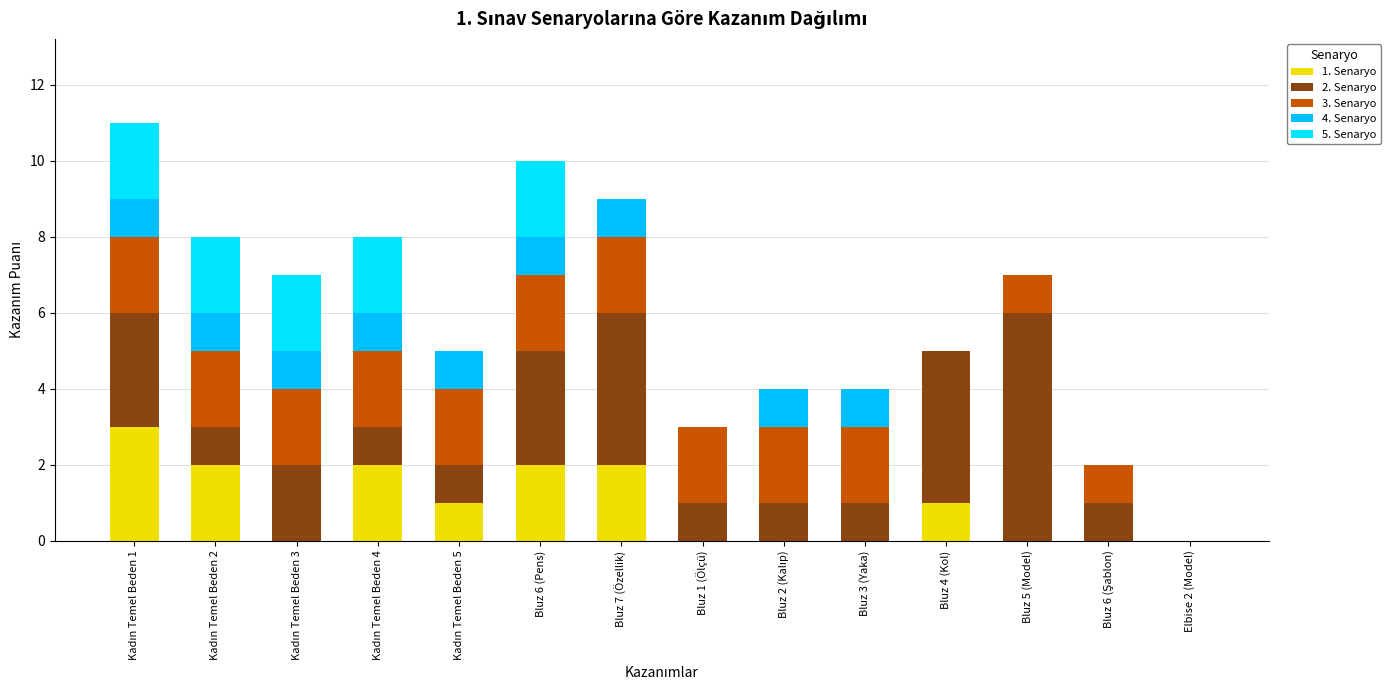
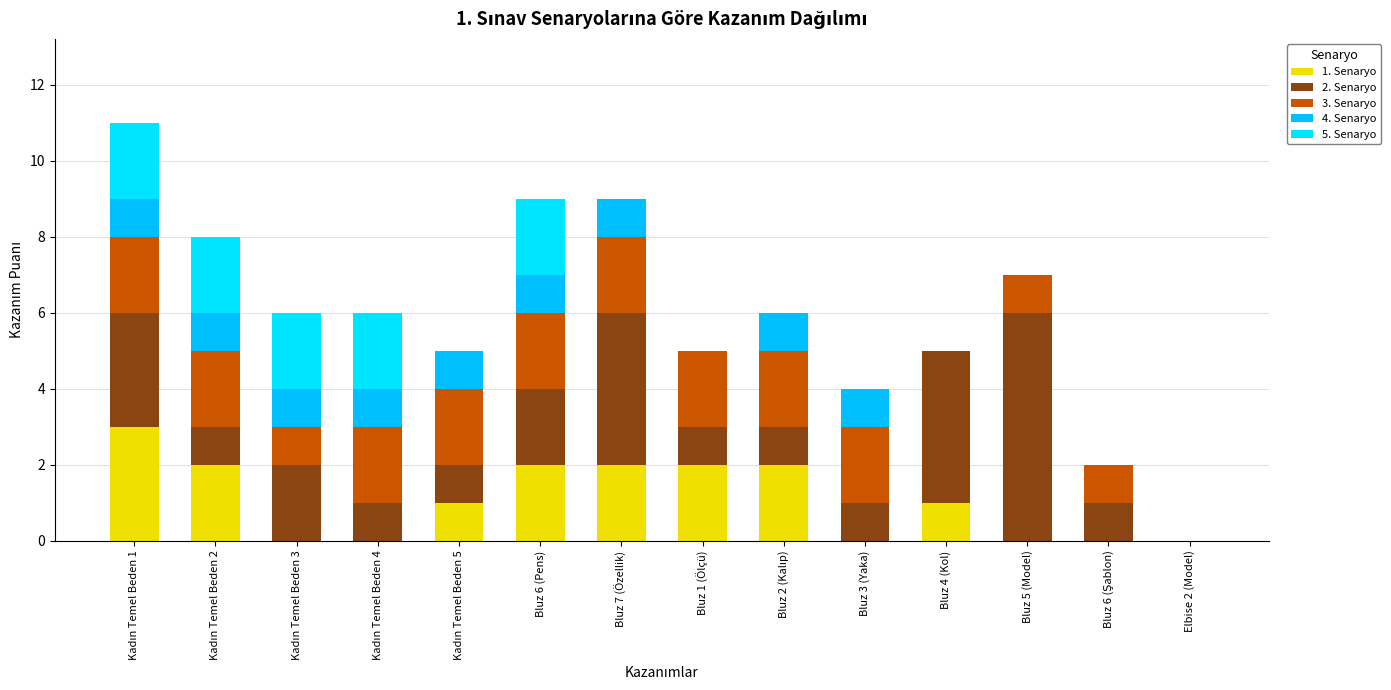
  {
    "1. Senaryo": {
      "Kadın Temel Beden 1": 3,
      "Kadın Temel Beden 2": 2,
      "Kadın Temel Beden 3": 0,
-     "Kadın Temel Beden 4": 2,
+     "Kadın Temel Beden 4": 0,
      "Kadın Temel Beden 5": 1,
      "Bluz 6 (Pens)": 2,
      "Bluz 7 (Özellik)": 2,
-     "Bluz 1 (Ölçü)": 0,
-     "Bluz 2 (Kalıp)": 0,
+     "Bluz 1 (Ölçü)": 2,
+     "Bluz 2 (Kalıp)": 2,
      "Bluz 3 (Yaka)": 0,
      "Bluz 4 (Kol)": 1,
      "Bluz 5 (Model)": 0,
      "Bluz 6 (Şablon)": 0,
      "Elbise 2 (Model)": 0
    },
    "2. Senaryo": {
      "Kadın Temel Beden 1": 3,
      "Kadın Temel Beden 2": 1,
      "Kadın Temel Beden 3": 2,
      "Kadın Temel Beden 4": 1,
      "Kadın Temel Beden 5": 1,
-     "Bluz 6 (Pens)": 3,
+     "Bluz 6 (Pens)": 2,
      "Bluz 7 (Özellik)": 4,
      "Bluz 1 (Ölçü)": 1,
      "Bluz 2 (Kalıp)": 1,
      "Bluz 3 (Yaka)": 1,
      "Bluz 4 (Kol)": 4,
      "Bluz 5 (Model)": 6,
      "Bluz 6 (Şablon)": 1,
      "Elbise 2 (Model)": 0
    },
    "3. Senaryo": {
      "Kadın Temel Beden 1": 2,
      "Kadın Temel Beden 2": 2,
-     "Kadın Temel Beden 3": 2,
+     "Kadın Temel Beden 3": 1,
      "Kadın Temel Beden 4": 2,
      "Kadın Temel Beden 5": 2,
      "Bluz 6 (Pens)": 2,
      "Bluz 7 (Özellik)": 2,
      "Bluz 1 (Ölçü)": 2,
      "Bluz 2 (Kalıp)": 2,
      "Bluz 3 (Yaka)": 2,
      "Bluz 4 (Kol)": 0,
      "Bluz 5 (Model)": 1,
      "Bluz 6 (Şablon)": 1,
      "Elbise 2 (Model)": 0
    }
  }
